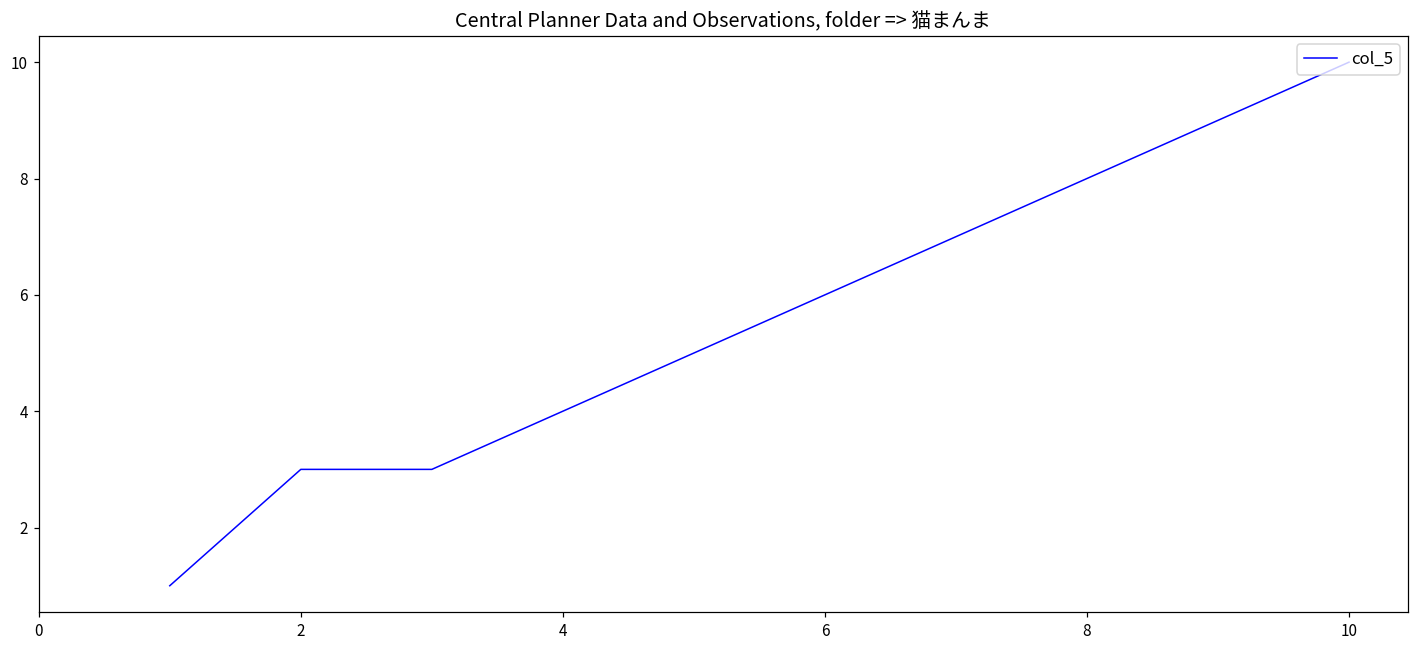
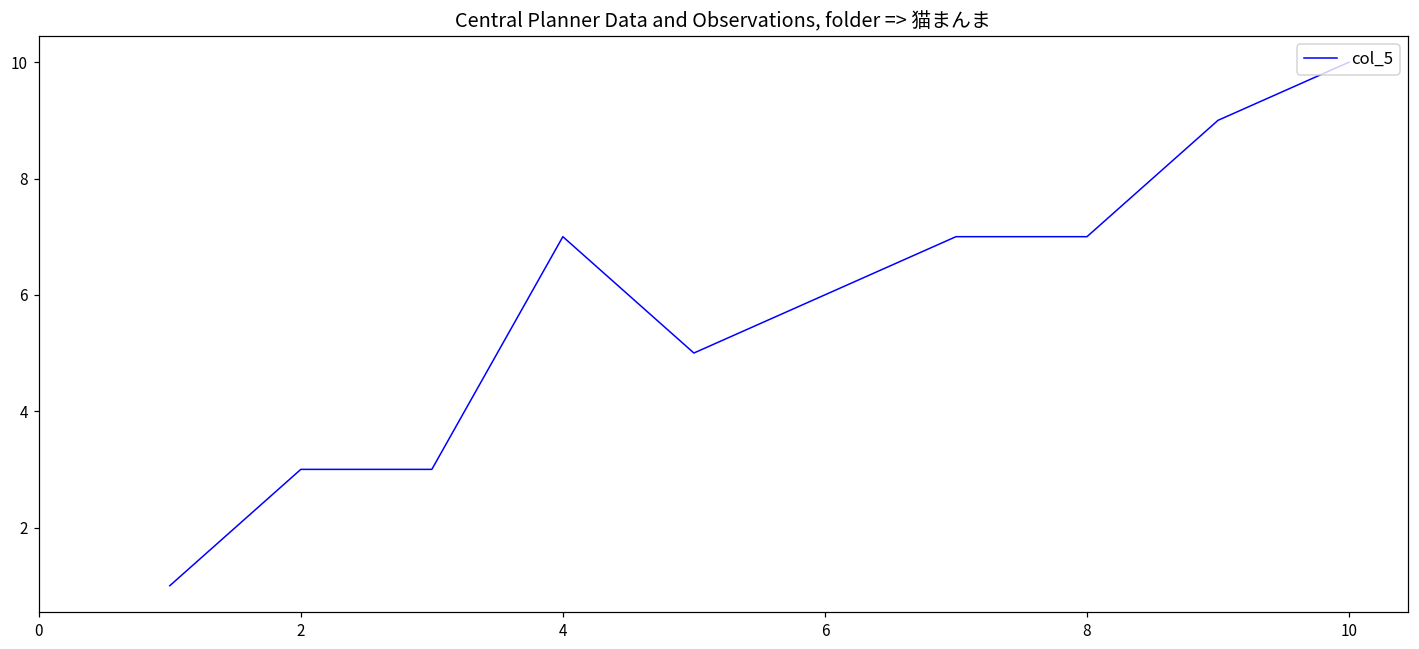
  {
    "2": 3,
-   "4": 4,
+   "4": 7,
    "6": 6,
-   "8": 8
+   "8": 7
  }
